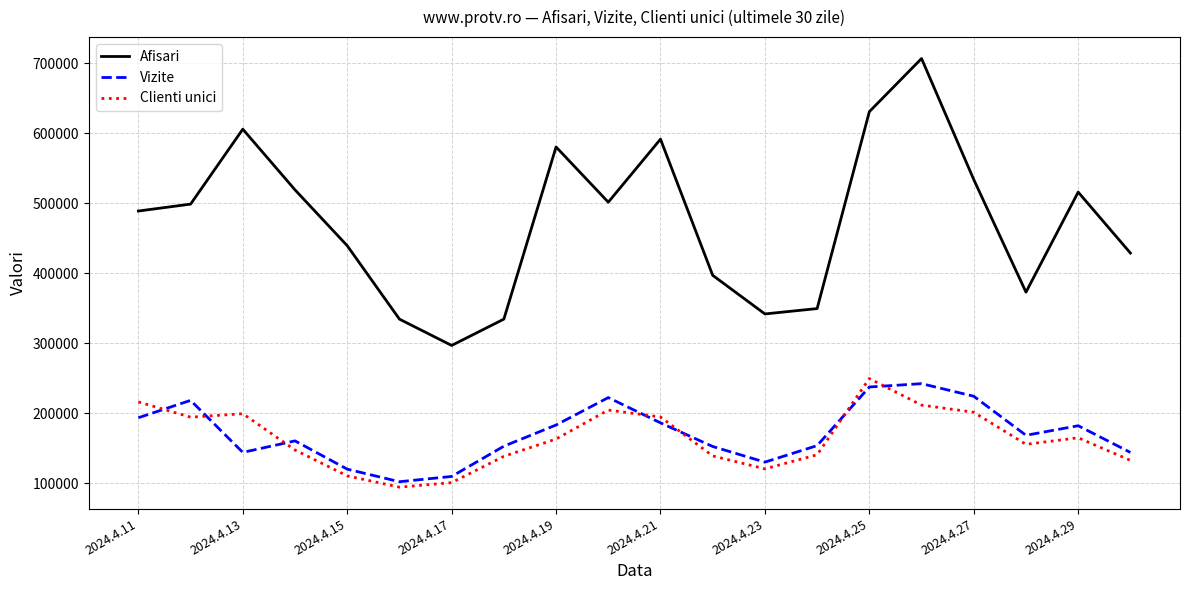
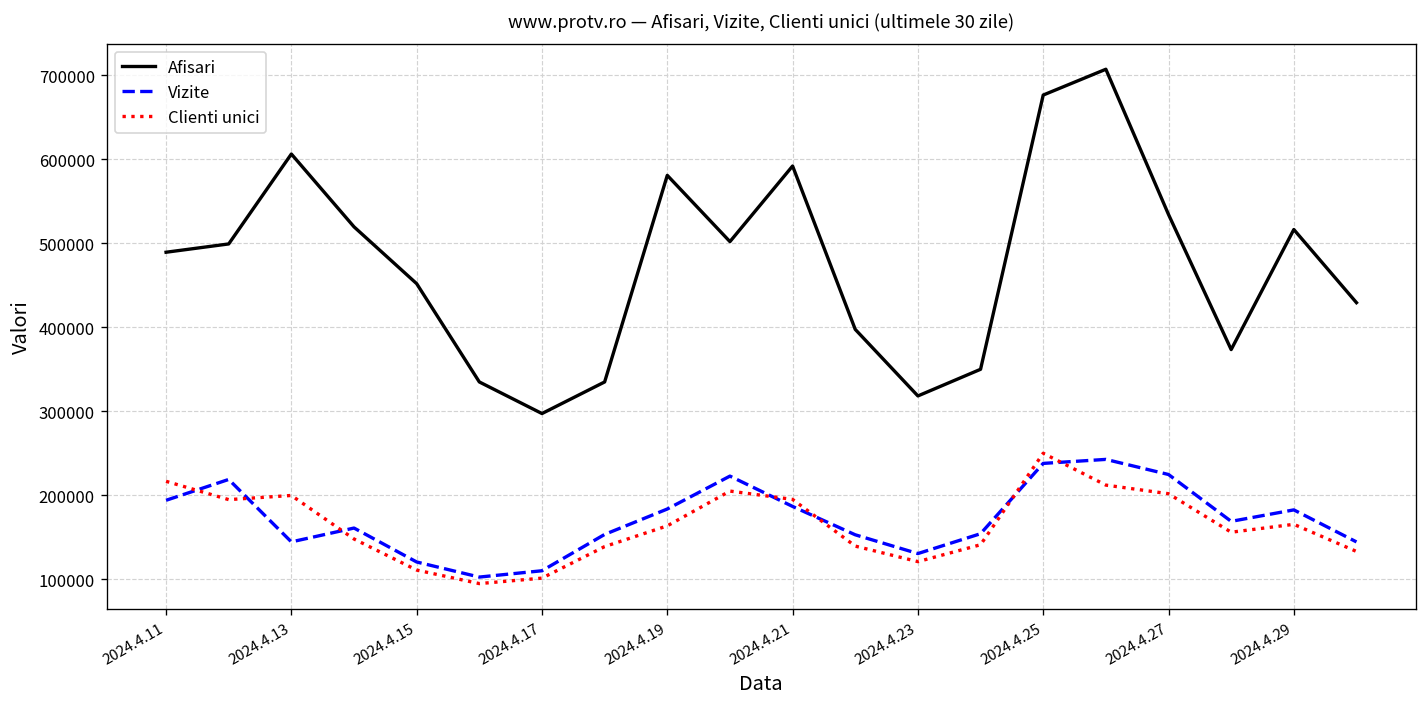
  {
    "Afisari": {
      "2024.4.11": 490000,
      "2024.4.13": 610000,
-     "2024.4.15": 440000,
+     "2024.4.15": 450000,
      "2024.4.17": 300000,
      "2024.4.19": 580000,
      "2024.4.21": 590000,
-     "2024.4.23": 340000,
-     "2024.4.25": 630000,
+     "2024.4.23": 320000,
+     "2024.4.25": 680000,
      "2024.4.27": 530000,
      "2024.4.29": 520000
    },
    "Vizite": {
      "2024.4.11": 190000,
      "2024.4.13": 140000,
      "2024.4.15": 120000,
      "2024.4.17": 110000,
      "2024.4.19": 180000,
      "2024.4.21": 190000,
      "2024.4.23": 130000,
      "2024.4.25": 240000,
      "2024.4.27": 220000,
      "2024.4.29": 180000
    },
    "Clienti unici": {
      "2024.4.11": 220000,
      "2024.4.13": 200000,
      "2024.4.15": 110000,
      "2024.4.17": 100000,
      "2024.4.19": 160000,
      "2024.4.21": 190000,
      "2024.4.23": 120000,
      "2024.4.25": 250000,
      "2024.4.27": 200000,
      "2024.4.29": 170000
    }
  }
